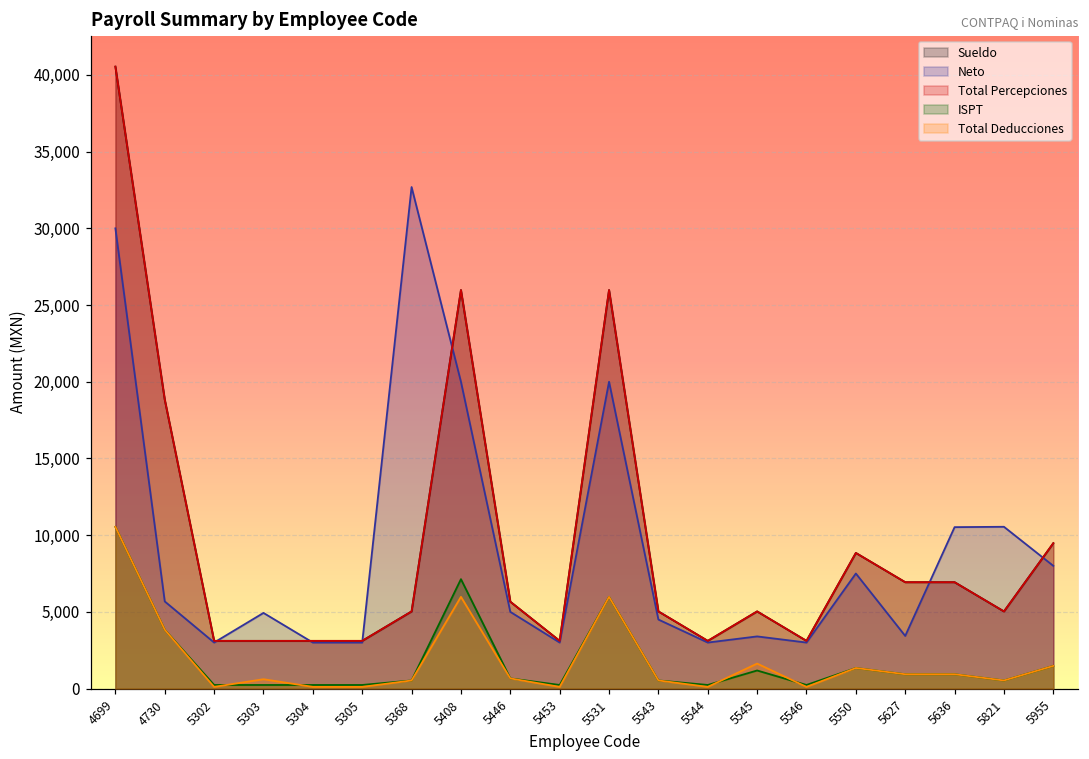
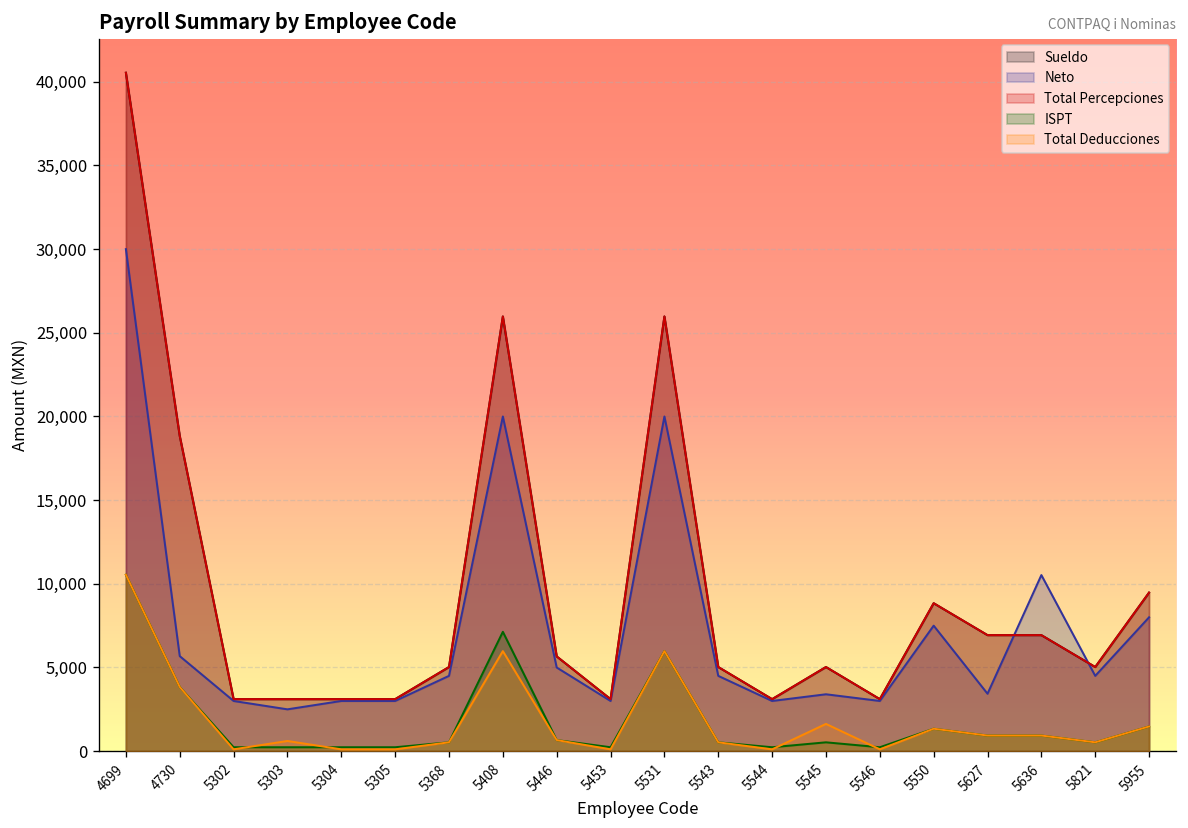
  {
    "Neto": {
      "4699": "30,000",
      "4730": "5,700",
-     "5303": "4,900",
-     "5368": "32,700",
+     "5303": "2,500",
+     "5368": "4,500",
      "5408": "20,000",
      "5446": "5,000",
      "5531": "20,000",
      "5543": "4,500",
      "5545": "3,400",
      "5550": "7,500",
      "5627": "3,400",
      "5636": "10,500",
-     "5821": "10,500",
+     "5821": "4,500",
      "5955": "8,000"
    },
    "ISPT": {
      "5303": "200",
      "5408": "7,100",
-     "5545": "1,200"
+     "5545": "500"
    }
  }
